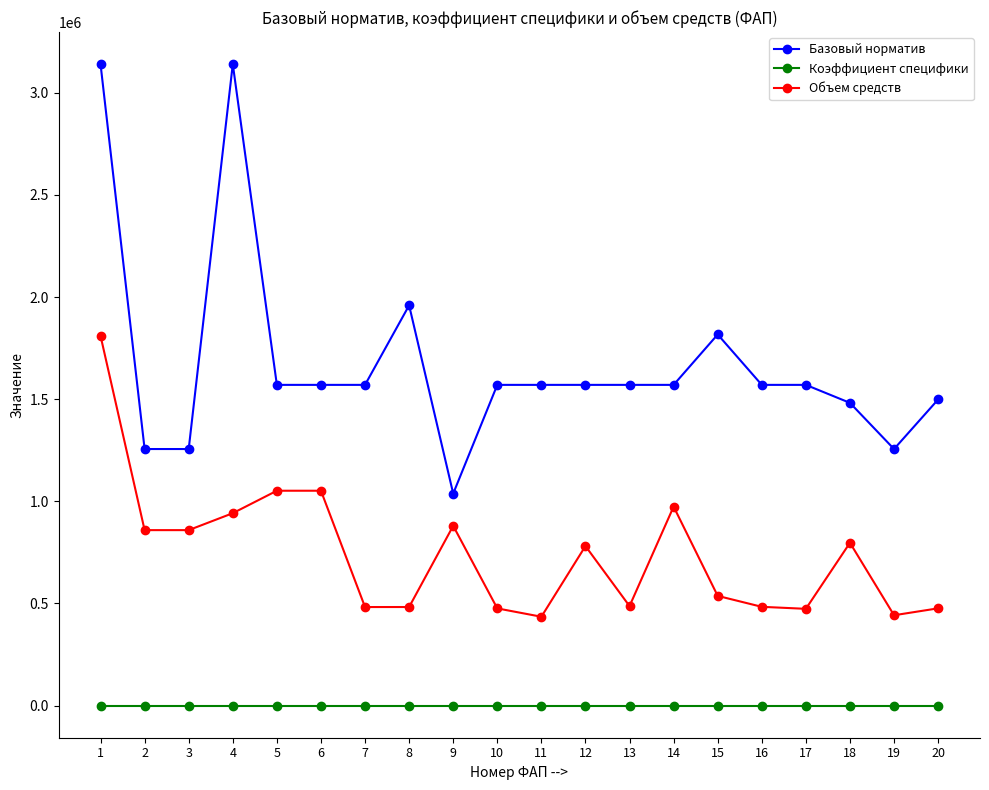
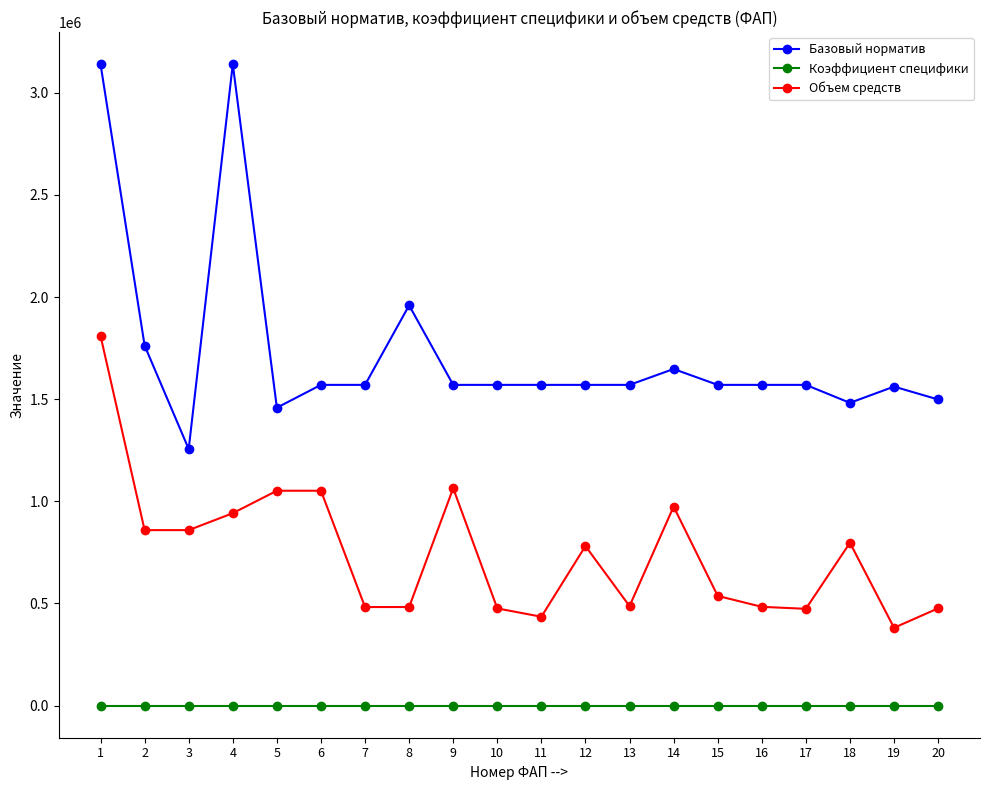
  {
    "Базовый норматив": {
      "1": 3140000,
-     "2": 1260000,
+     "2": 1760000,
      "3": 1260000,
      "4": 3140000,
-     "5": 1570000,
+     "5": 1460000,
      "6": 1570000,
      "7": 1570000,
      "8": 1960000,
-     "9": 1040000,
+     "9": 1570000,
      "10": 1570000,
      "11": 1570000,
      "12": 1570000,
      "13": 1570000,
-     "14": 1570000,
-     "15": 1820000,
+     "14": 1650000,
+     "15": 1570000,
      "16": 1570000,
      "17": 1570000,
      "18": 1480000,
-     "19": 1260000,
+     "19": 1560000,
      "20": 1500000
    },
    "Коэффициент специфики": {
      "1": 0,
      "2": 0,
      "3": 0,
      "4": 0,
      "5": 0,
      "6": 0,
      "7": 0,
      "8": 0,
      "9": 0,
      "10": 0,
      "11": 0,
      "12": 0,
      "13": 0,
      "14": 0,
      "15": 0,
      "16": 0,
      "17": 0,
      "18": 0,
      "19": 0,
      "20": 0
    },
    "Объем средств": {
      "1": 1810000,
      "2": 860000,
      "3": 860000,
      "4": 940000,
      "5": 1050000,
      "6": 1050000,
      "7": 480000,
      "8": 480000,
-     "9": 880000,
+     "9": 1060000,
      "10": 480000,
      "11": 440000,
      "12": 780000,
      "13": 490000,
      "14": 970000,
      "15": 540000,
      "16": 480000,
      "17": 470000,
      "18": 800000,
-     "19": 440000,
+     "19": 380000,
      "20": 480000
    }
  }
